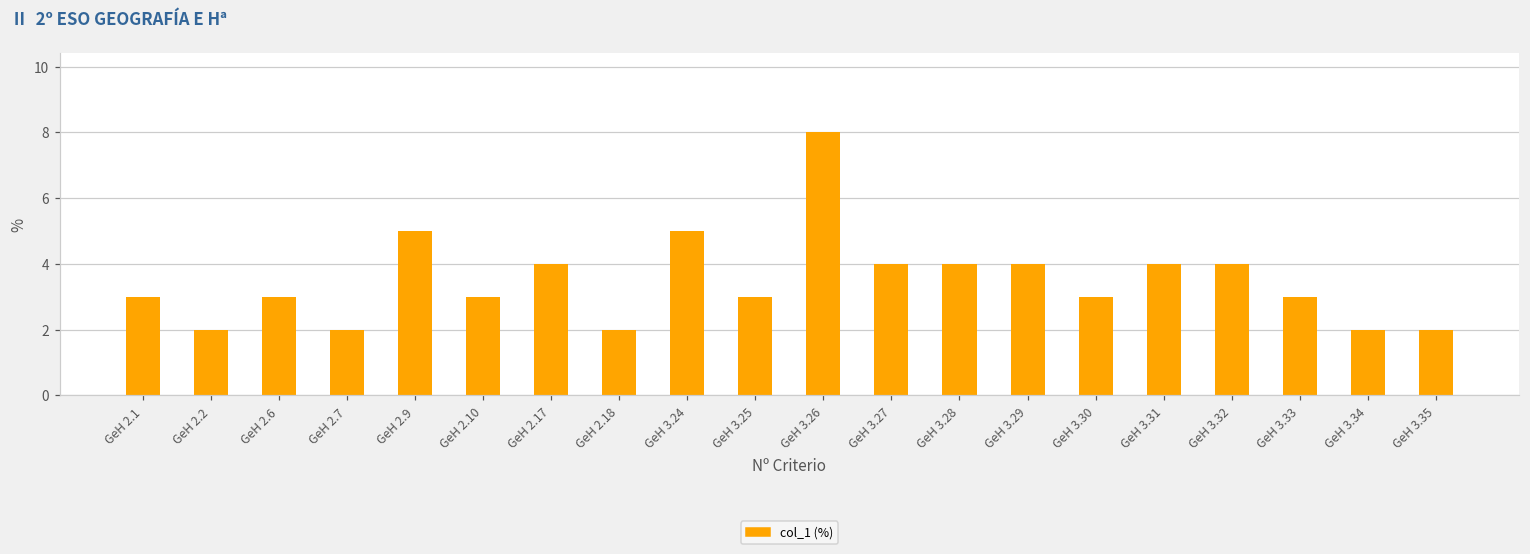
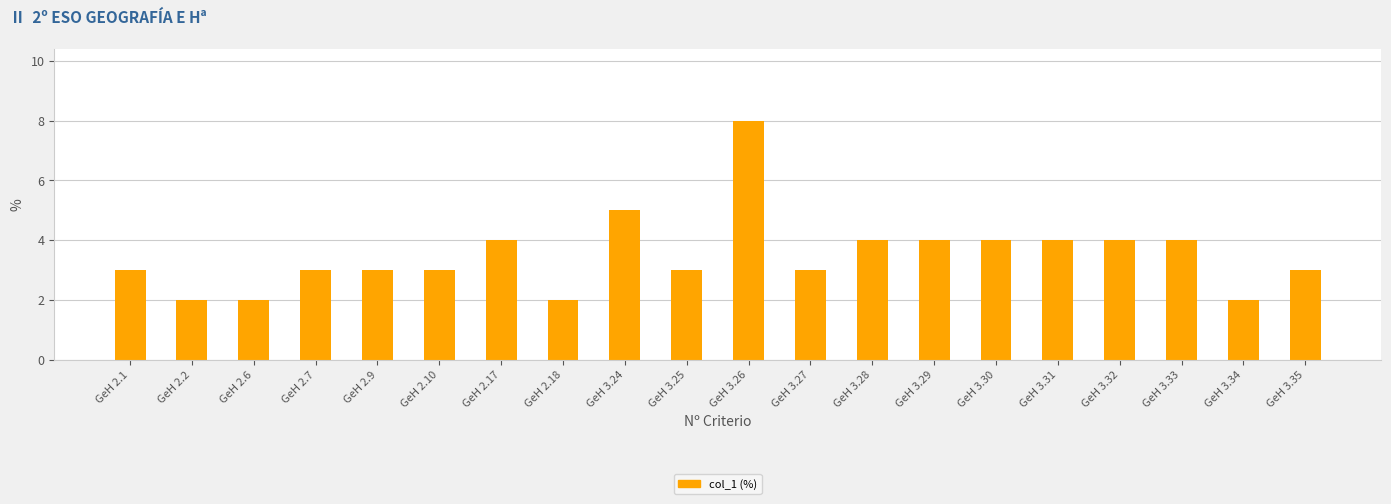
  {
    "GeH 2.1": 3,
    "GeH 2.2": 2,
-   "GeH 2.6": 3,
-   "GeH 2.7": 2,
-   "GeH 2.9": 5,
+   "GeH 2.6": 2,
+   "GeH 2.7": 3,
+   "GeH 2.9": 3,
    "GeH 2.10": 3,
    "GeH 2.17": 4,
    "GeH 2.18": 2,
    "GeH 3.24": 5,
    "GeH 3.25": 3,
    "GeH 3.26": 8,
-   "GeH 3.27": 4,
+   "GeH 3.27": 3,
    "GeH 3.28": 4,
    "GeH 3.29": 4,
-   "GeH 3.30": 3,
+   "GeH 3.30": 4,
    "GeH 3.31": 4,
    "GeH 3.32": 4,
-   "GeH 3.33": 3,
+   "GeH 3.33": 4,
    "GeH 3.34": 2,
-   "GeH 3.35": 2
+   "GeH 3.35": 3
  }
